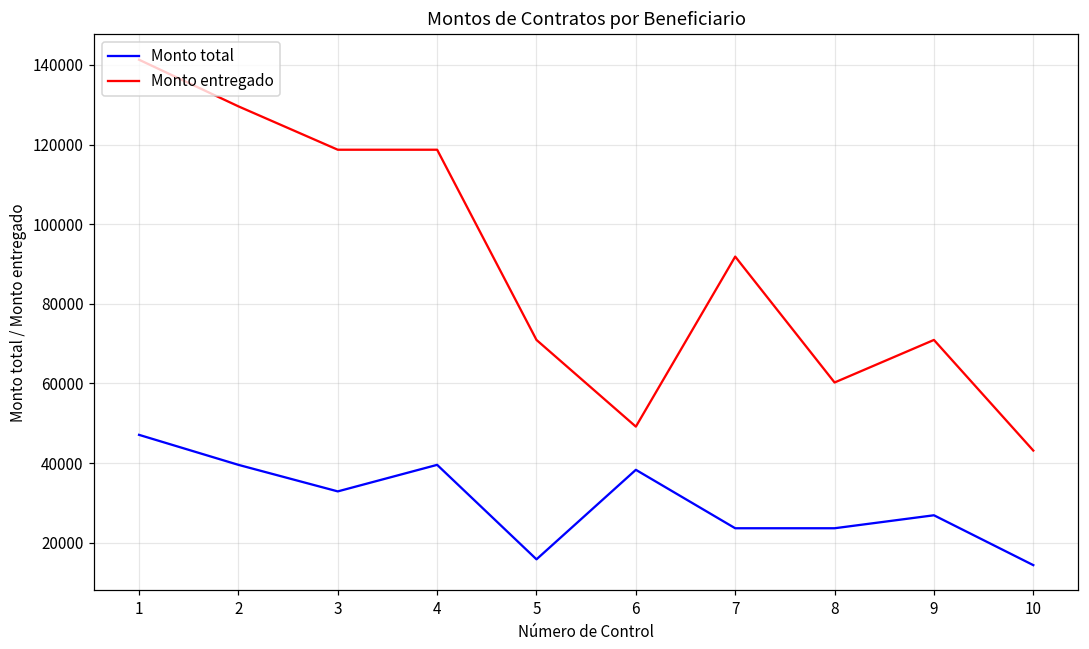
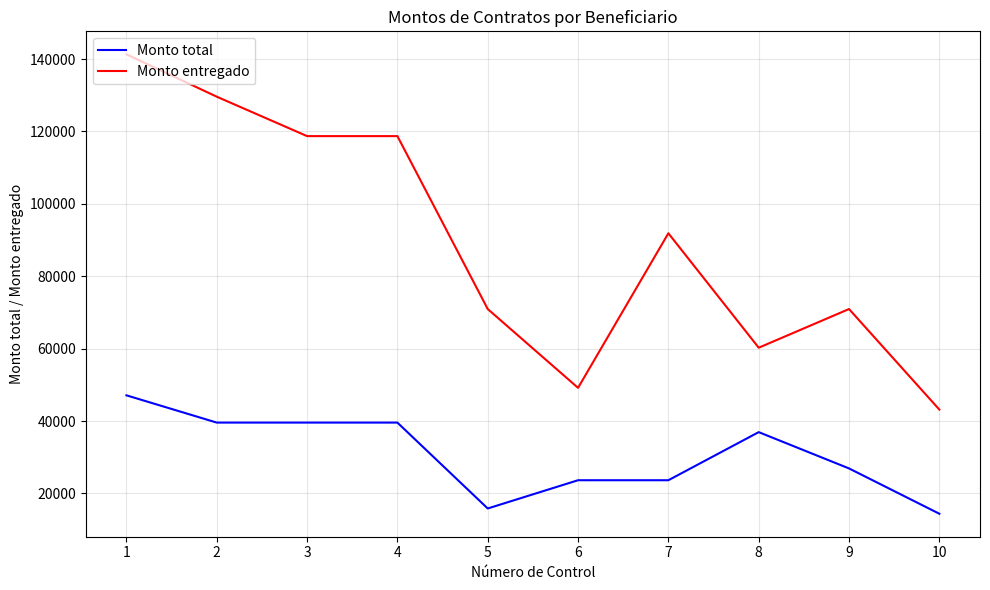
  {
    "Monto total": {
      "1": 47000,
      "2": 40000,
-     "3": 33000,
+     "3": 40000,
      "4": 40000,
      "5": 16000,
-     "6": 38000,
+     "6": 24000,
      "7": 24000,
-     "8": 24000,
+     "8": 37000,
      "9": 27000,
      "10": 14000
    },
    "Monto entregado": {
      "2": 130000,
      "3": 119000,
      "4": 119000,
      "5": 71000,
      "6": 49000,
      "7": 92000,
      "8": 60000,
      "9": 71000,
      "10": 43000
    }
  }
